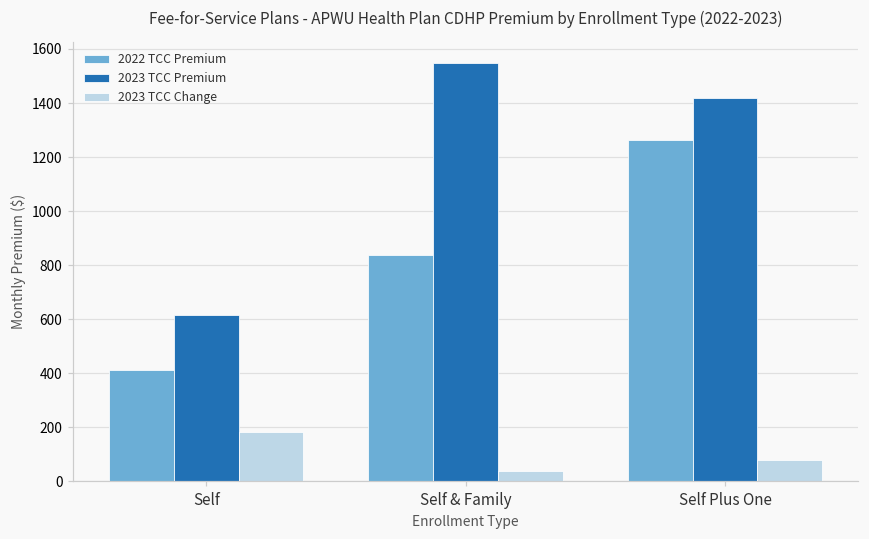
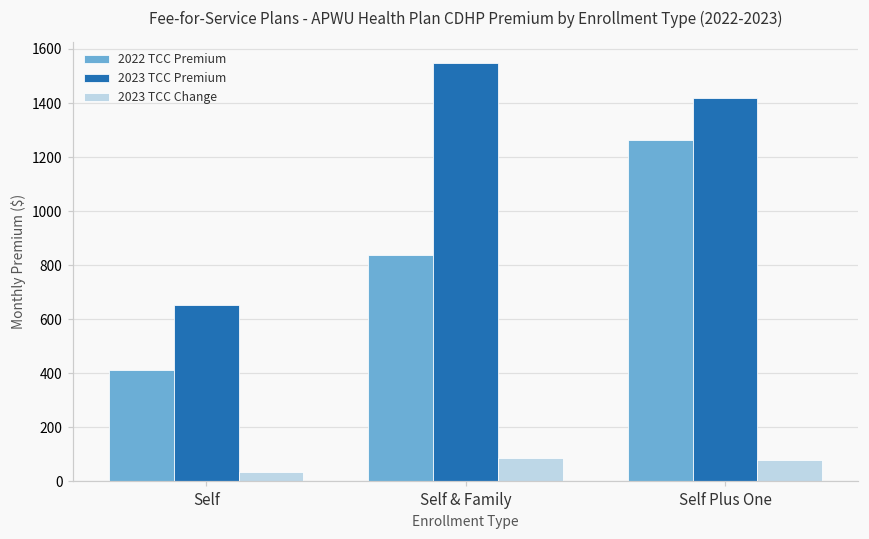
  {
    "2022 TCC Premium": {
      "Self": 410,
      "Self & Family": 840,
      "Self Plus One": 1260
    },
    "2023 TCC Premium": {
-     "Self": 620,
+     "Self": 650,
      "Self & Family": 1550,
      "Self Plus One": 1420
    },
    "2023 TCC Change": {
-     "Self": 180,
-     "Self & Family": 40,
+     "Self": 40,
+     "Self & Family": 90,
      "Self Plus One": 80
    }
  }
